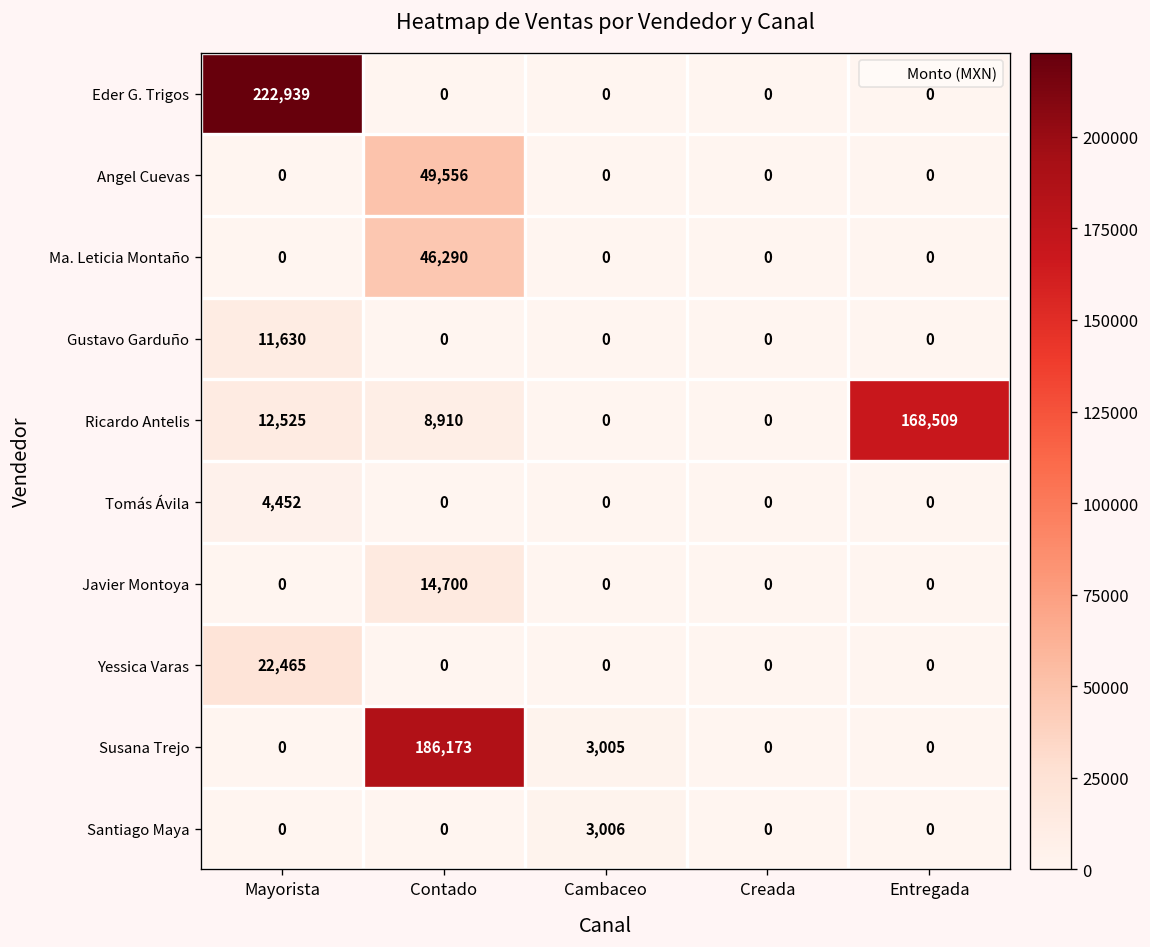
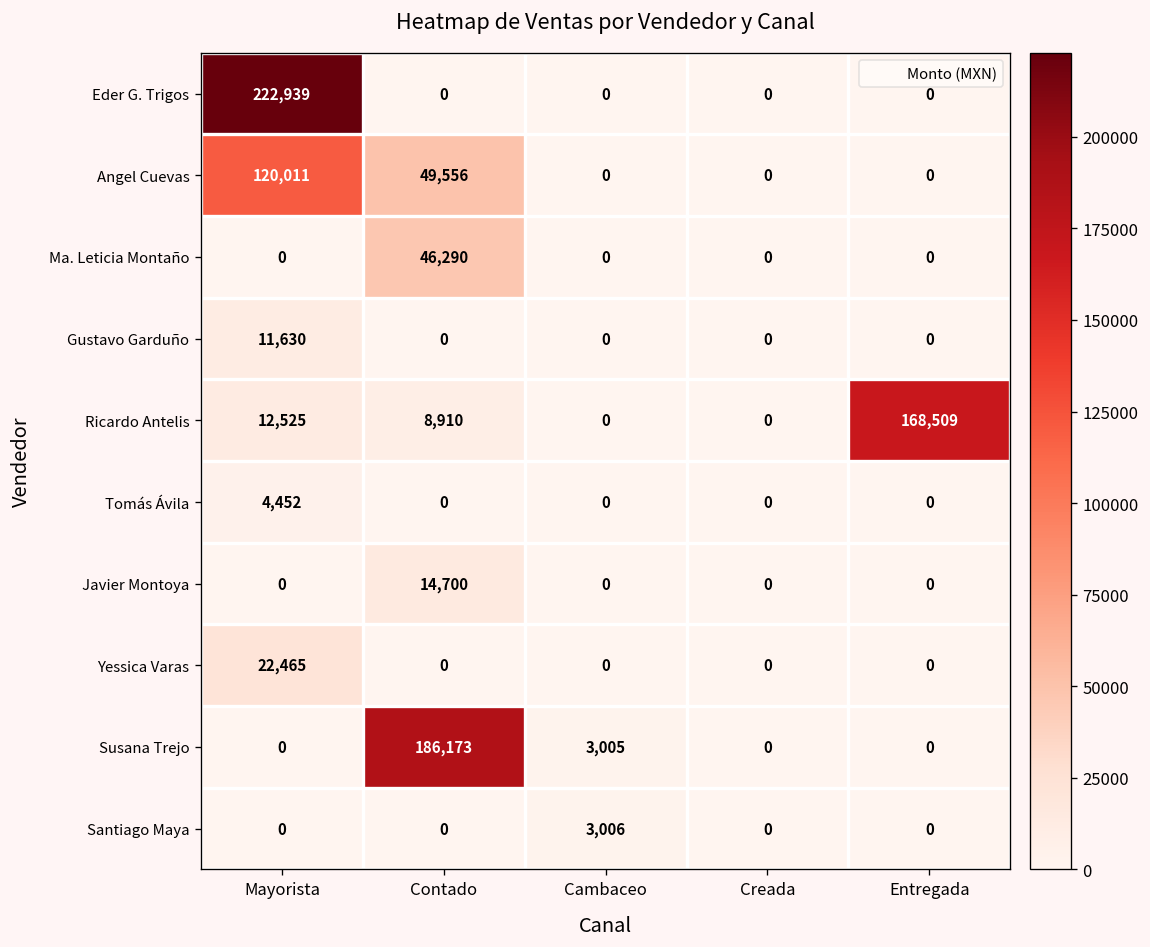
  {
    "Eder G. Trigos": {
      "Mayorista": "222,939",
      "Contado": "0",
      "Cambaceo": "0",
      "Creada": "0"
    },
    "Angel Cuevas": {
-     "Mayorista": "0",
+     "Mayorista": "120,011",
      "Contado": "49,556",
      "Cambaceo": "0",
      "Creada": "0",
      "Entregada": "0"
    },
    "Ma. Leticia Montaño": {
      "Mayorista": "0",
      "Contado": "46,290",
      "Cambaceo": "0",
      "Creada": "0",
      "Entregada": "0"
    },
    "Gustavo Garduño": {
      "Mayorista": "11,630",
      "Contado": "0",
      "Cambaceo": "0",
      "Creada": "0",
      "Entregada": "0"
    },
    "Ricardo Antelis": {
      "Mayorista": "12,525",
      "Contado": "8,910",
      "Cambaceo": "0",
      "Creada": "0",
      "Entregada": "168,509"
    },
    "Tomás Ávila": {
      "Mayorista": "4,452",
      "Contado": "0",
      "Cambaceo": "0",
      "Creada": "0",
      "Entregada": "0"
    },
    "Javier Montoya": {
      "Mayorista": "0",
      "Contado": "14,700",
      "Cambaceo": "0",
      "Creada": "0",
      "Entregada": "0"
    },
    "Yessica Varas": {
      "Mayorista": "22,465",
      "Contado": "0",
      "Cambaceo": "0",
      "Creada": "0",
      "Entregada": "0"
    },
    "Susana Trejo": {
      "Mayorista": "0",
      "Contado": "186,173",
      "Cambaceo": "3,005",
      "Creada": "0",
      "Entregada": "0"
    },
    "Santiago Maya": {
      "Mayorista": "0",
      "Contado": "0",
      "Cambaceo": "3,006",
      "Creada": "0",
      "Entregada": "0"
    }
  }
